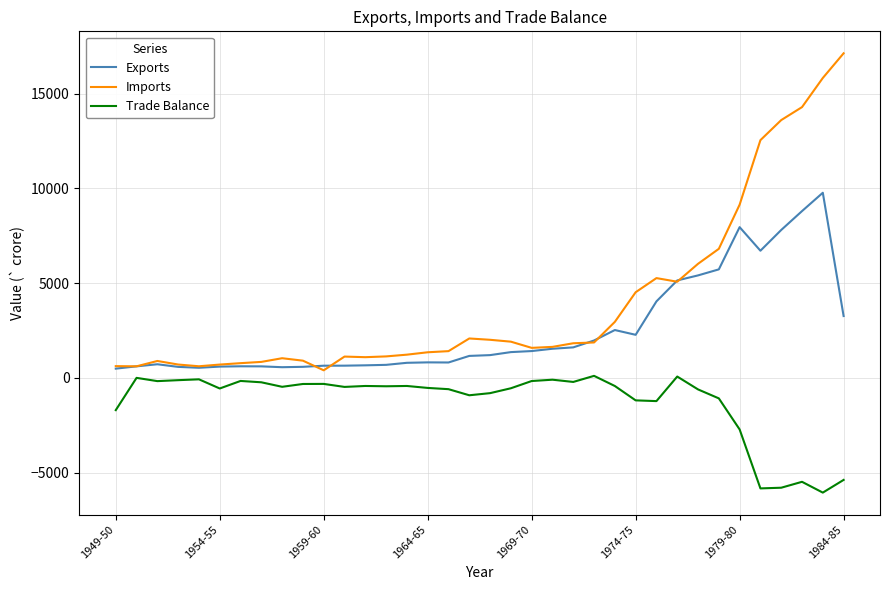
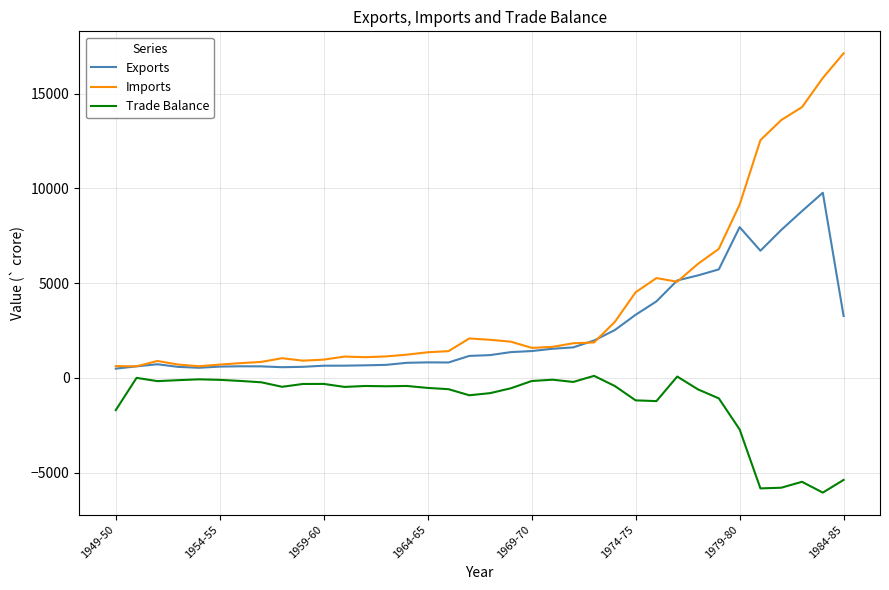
  {
    "Exports": {
      "1959-60": 600,
      "1964-65": 800,
      "1969-70": 1400,
-     "1974-75": 2300,
+     "1974-75": 3300,
      "1979-80": 8000,
      "1984-85": 3300
    },
    "Imports": {
-     "1959-60": 400,
+     "1959-60": 1000,
      "1964-65": 1300,
      "1969-70": 1600,
      "1974-75": 4500,
      "1979-80": 9100,
      "1984-85": 17100
    },
    "Trade Balance": {
      "1949-50": -1700,
-     "1954-55": -600,
+     "1954-55": -100,
      "1959-60": -300,
      "1964-65": -500,
      "1969-70": -200,
      "1974-75": -1200,
      "1979-80": -2700,
      "1984-85": -5400
    }
  }
